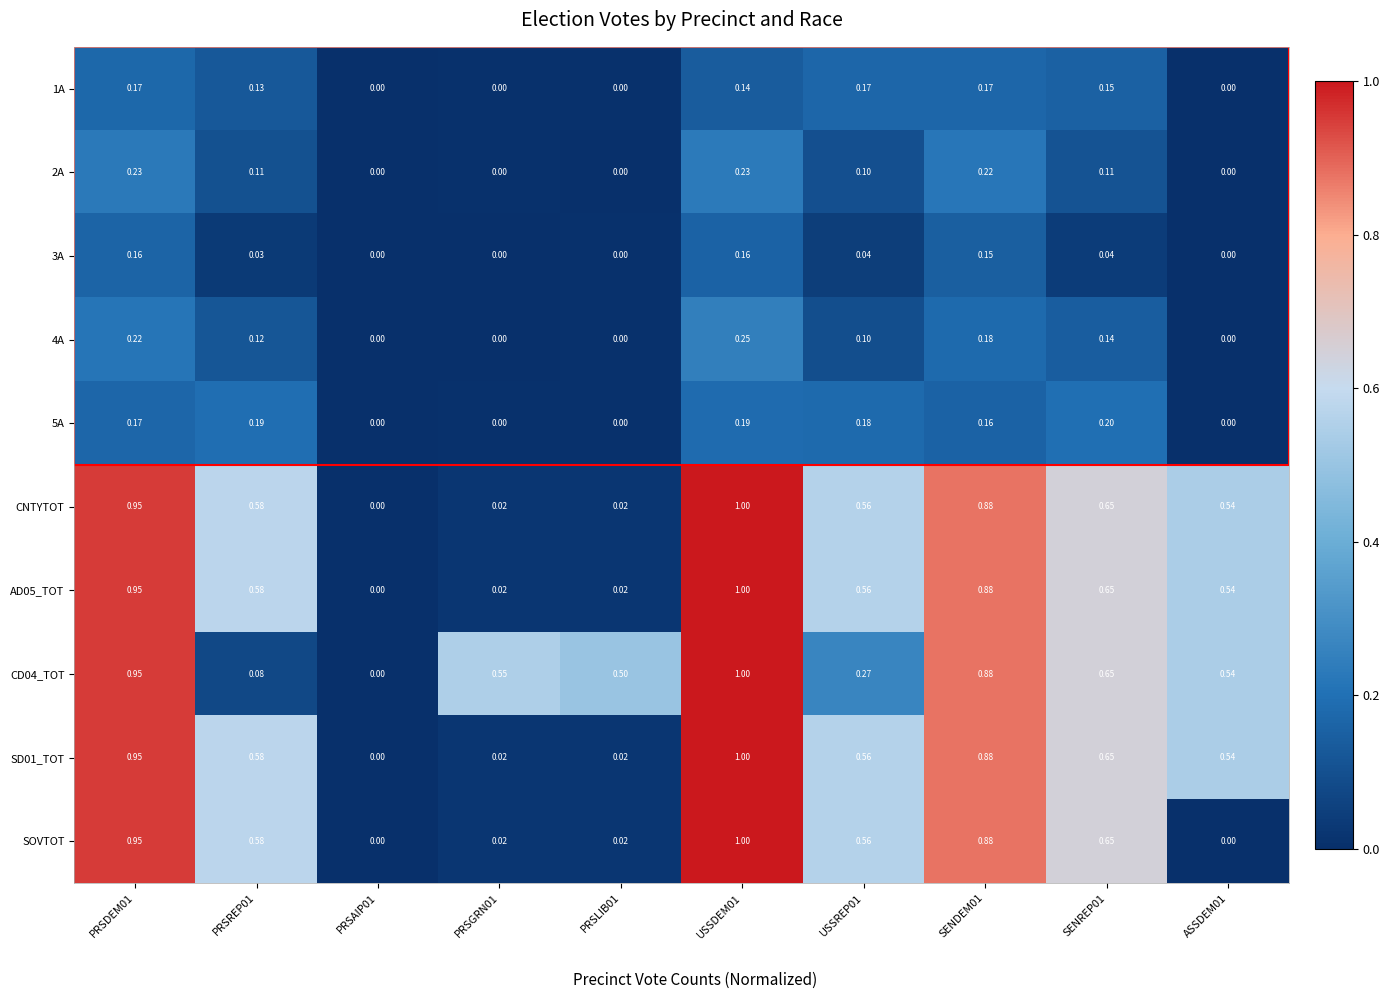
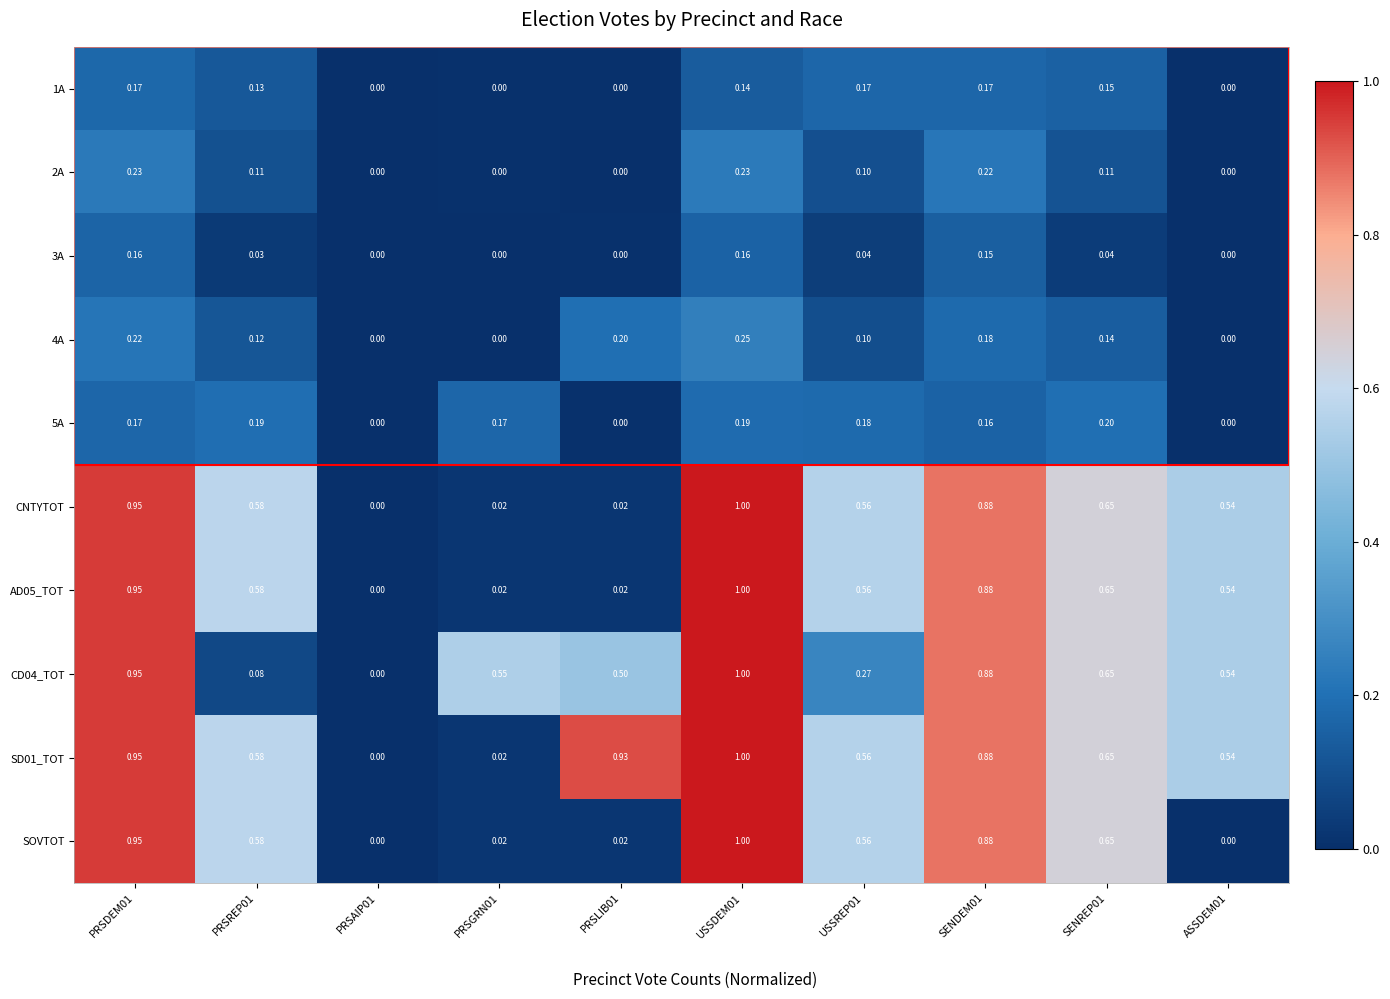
  {
    "1A": {
      "PRSDEM01": 0.17,
      "PRSREP01": 0.13,
      "PRSAIP01": 0.00,
      "PRSGRN01": 0.00,
      "PRSLIB01": 0.00,
      "USSDEM01": 0.14,
      "USSREP01": 0.17,
      "SENDEM01": 0.17,
      "SENREP01": 0.15,
      "ASSDEM01": 0.00
    },
    "2A": {
      "PRSDEM01": 0.23,
      "PRSREP01": 0.11,
      "PRSAIP01": 0.00,
      "PRSGRN01": 0.00,
      "PRSLIB01": 0.00,
      "USSDEM01": 0.23,
      "USSREP01": 0.10,
      "SENDEM01": 0.22,
      "SENREP01": 0.11,
      "ASSDEM01": 0.00
    },
    "3A": {
      "PRSDEM01": 0.16,
      "PRSREP01": 0.03,
      "PRSAIP01": 0.00,
      "PRSGRN01": 0.00,
      "PRSLIB01": 0.00,
      "USSDEM01": 0.16,
      "USSREP01": 0.04,
      "SENDEM01": 0.15,
      "SENREP01": 0.04,
      "ASSDEM01": 0.00
    },
    "4A": {
      "PRSDEM01": 0.22,
      "PRSREP01": 0.12,
      "PRSAIP01": 0.00,
      "PRSGRN01": 0.00,
-     "PRSLIB01": 0.00,
+     "PRSLIB01": 0.20,
      "USSDEM01": 0.25,
      "USSREP01": 0.10,
      "SENDEM01": 0.18,
      "SENREP01": 0.14,
      "ASSDEM01": 0.00
    },
    "5A": {
      "PRSDEM01": 0.17,
      "PRSREP01": 0.19,
      "PRSAIP01": 0.00,
-     "PRSGRN01": 0.00,
+     "PRSGRN01": 0.17,
      "PRSLIB01": 0.00,
      "USSDEM01": 0.19,
      "USSREP01": 0.18,
      "SENDEM01": 0.16,
      "SENREP01": 0.20,
      "ASSDEM01": 0.00
    },
    "CNTYTOT": {
      "PRSDEM01": 0.95,
      "PRSREP01": 0.58,
      "PRSAIP01": 0.00,
      "PRSGRN01": 0.02,
      "PRSLIB01": 0.02,
      "USSDEM01": 1.00,
      "USSREP01": 0.56,
      "SENDEM01": 0.88,
      "ASSDEM01": 0.54
    },
    "AD05_TOT": {
      "PRSDEM01": 0.95,
      "PRSREP01": 0.58,
      "PRSAIP01": 0.00,
      "PRSGRN01": 0.02,
      "PRSLIB01": 0.02,
      "USSDEM01": 1.00,
      "USSREP01": 0.56,
      "SENDEM01": 0.88,
      "ASSDEM01": 0.54
    },
    "CD04_TOT": {
      "PRSDEM01": 0.95,
      "PRSREP01": 0.08,
      "PRSAIP01": 0.00,
      "PRSGRN01": 0.55,
      "PRSLIB01": 0.50,
      "USSDEM01": 1.00,
      "USSREP01": 0.27,
      "SENDEM01": 0.88,
      "ASSDEM01": 0.54
    },
    "SD01_TOT": {
      "PRSDEM01": 0.95,
      "PRSREP01": 0.58,
      "PRSAIP01": 0.00,
      "PRSGRN01": 0.02,
-     "PRSLIB01": 0.02,
+     "PRSLIB01": 0.93,
      "USSDEM01": 1.00,
      "USSREP01": 0.56,
      "SENDEM01": 0.88,
      "ASSDEM01": 0.54
    },
    "SOVTOT": {
      "PRSDEM01": 0.95,
      "PRSREP01": 0.58,
      "PRSAIP01": 0.00,
      "PRSGRN01": 0.02,
      "PRSLIB01": 0.02,
      "USSDEM01": 1.00,
      "USSREP01": 0.56,
      "SENDEM01": 0.88,
      "ASSDEM01": 0.00
    }
  }
